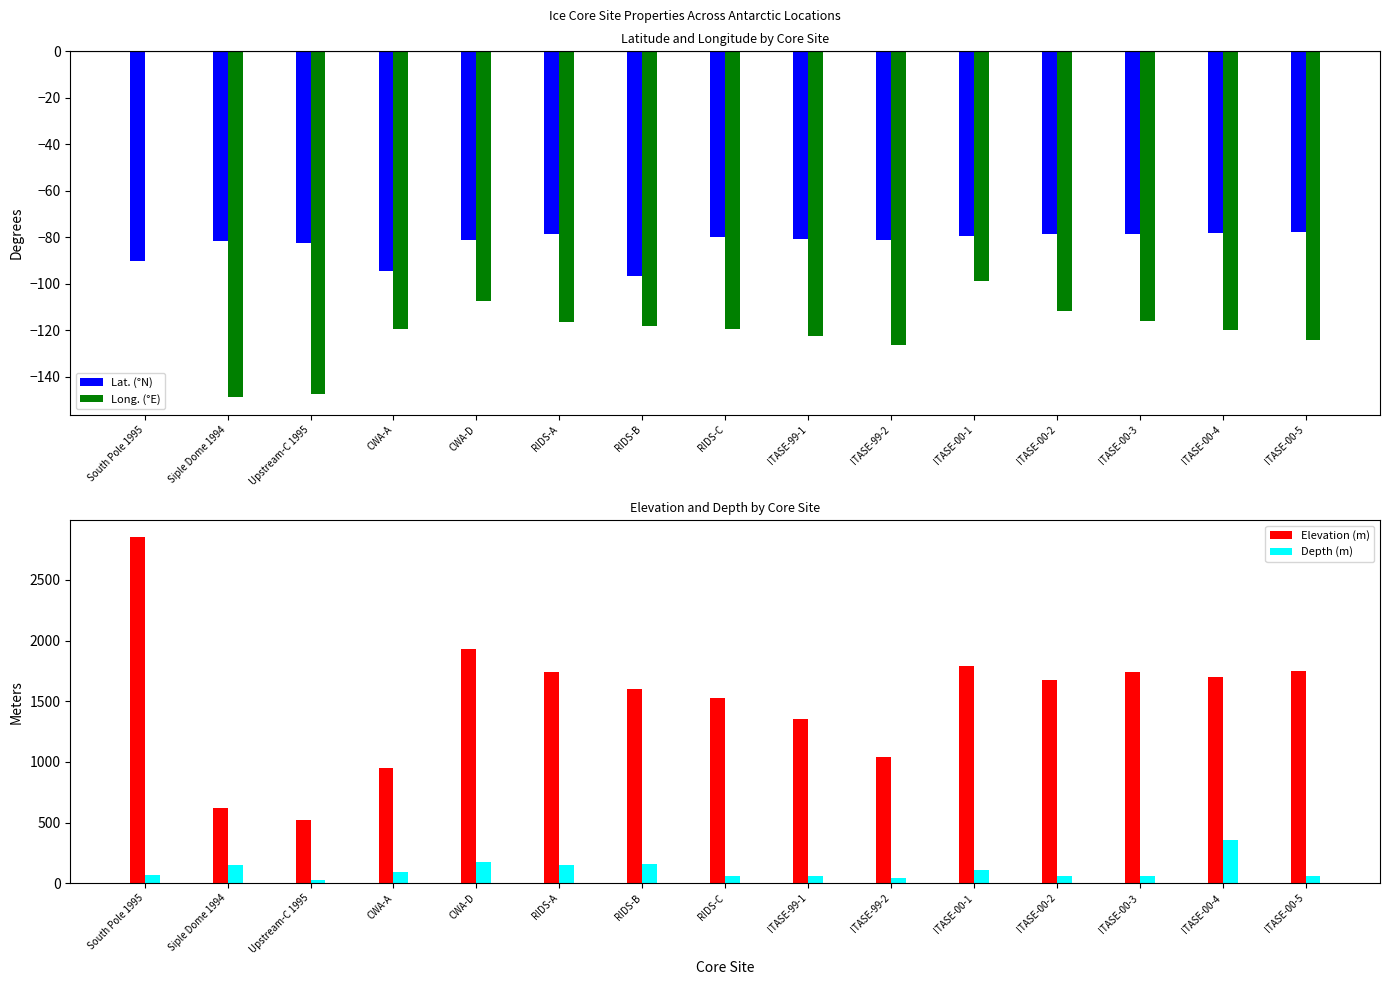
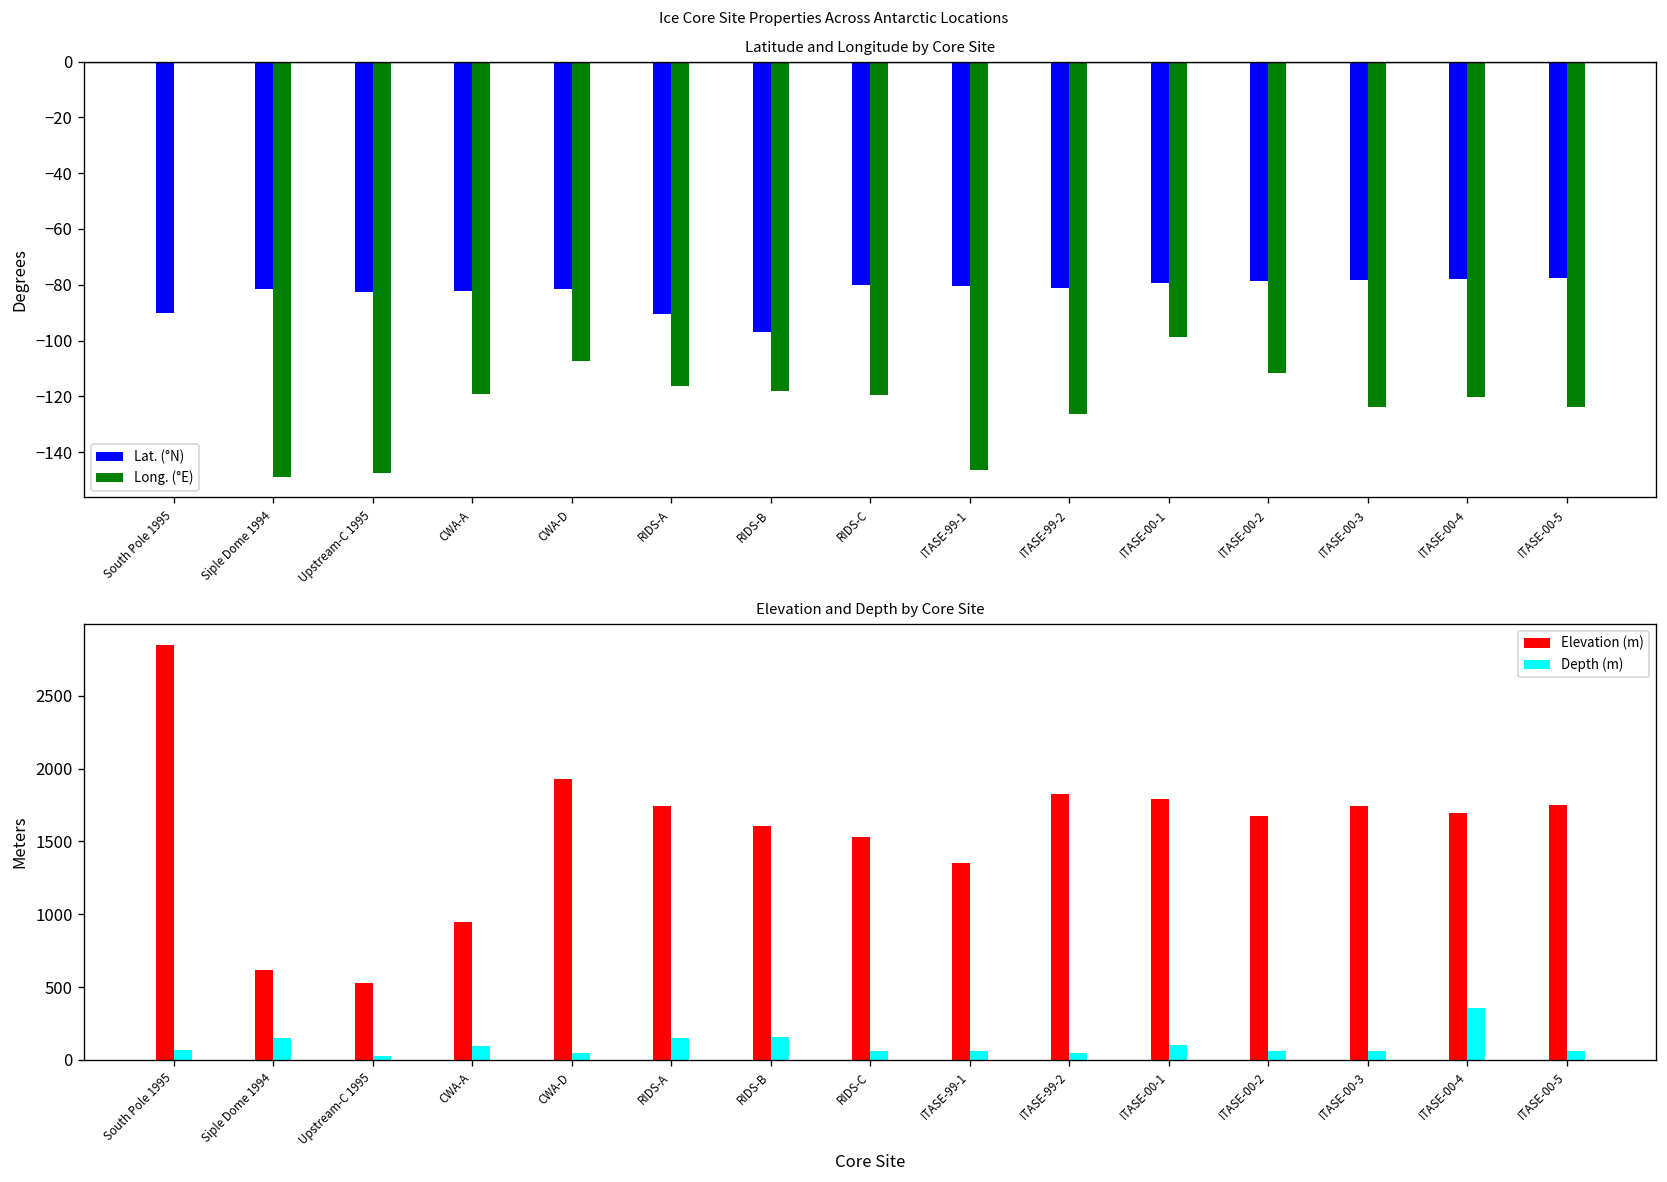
  {
    "Latitude and Longitude by Core Site": {
      "Lat. (°N)": {
        "South Pole 1995": -90,
        "Siple Dome 1994": -82,
        "Upstream-C 1995": -82,
-       "CWA-A": -95,
+       "CWA-A": -82,
        "CWA-D": -81,
-       "RIDS-A": -79,
+       "RIDS-A": -90,
        "RIDS-B": -97,
        "RIDS-C": -80,
        "ITASE-99-1": -81,
        "ITASE-99-2": -81,
        "ITASE-00-1": -79,
        "ITASE-00-2": -79,
        "ITASE-00-3": -78,
        "ITASE-00-4": -78,
        "ITASE-00-5": -78
      },
      "Long. (°E)": {
        "South Pole 1995": 0,
        "Siple Dome 1994": -149,
        "Upstream-C 1995": -147,
        "CWA-A": -119,
        "CWA-D": -107,
        "RIDS-A": -116,
        "RIDS-B": -118,
        "RIDS-C": -119,
-       "ITASE-99-1": -123,
+       "ITASE-99-1": -146,
        "ITASE-99-2": -126,
        "ITASE-00-1": -99,
        "ITASE-00-2": -111,
-       "ITASE-00-3": -116,
+       "ITASE-00-3": -124,
        "ITASE-00-4": -120,
        "ITASE-00-5": -124
      }
    },
    "Elevation and Depth by Core Site": {
      "Elevation (m)": {
        "South Pole 1995": 2850,
        "Siple Dome 1994": 620,
        "Upstream-C 1995": 530,
        "CWA-A": 950,
        "CWA-D": 1930,
        "RIDS-A": 1740,
        "RIDS-B": 1600,
        "RIDS-C": 1530,
        "ITASE-99-1": 1350,
-       "ITASE-99-2": 1040,
+       "ITASE-99-2": 1830,
        "ITASE-00-1": 1790,
        "ITASE-00-2": 1680,
        "ITASE-00-3": 1740,
        "ITASE-00-4": 1700,
        "ITASE-00-5": 1750
      },
      "Depth (m)": {
        "South Pole 1995": 70,
        "Siple Dome 1994": 150,
        "Upstream-C 1995": 30,
        "CWA-A": 90,
-       "CWA-D": 180,
+       "CWA-D": 50,
        "RIDS-A": 150,
        "RIDS-B": 160,
        "RIDS-C": 60,
        "ITASE-99-1": 60,
        "ITASE-99-2": 50,
        "ITASE-00-1": 110,
        "ITASE-00-2": 60,
        "ITASE-00-3": 60,
        "ITASE-00-4": 350,
        "ITASE-00-5": 60
      }
    }
  }
